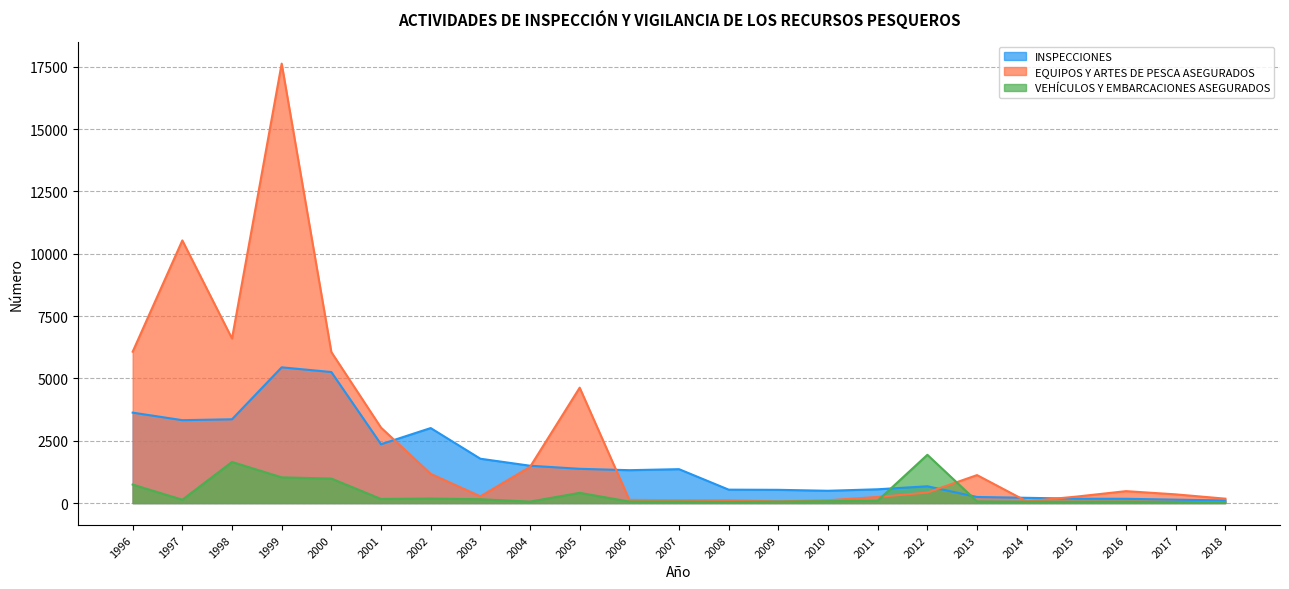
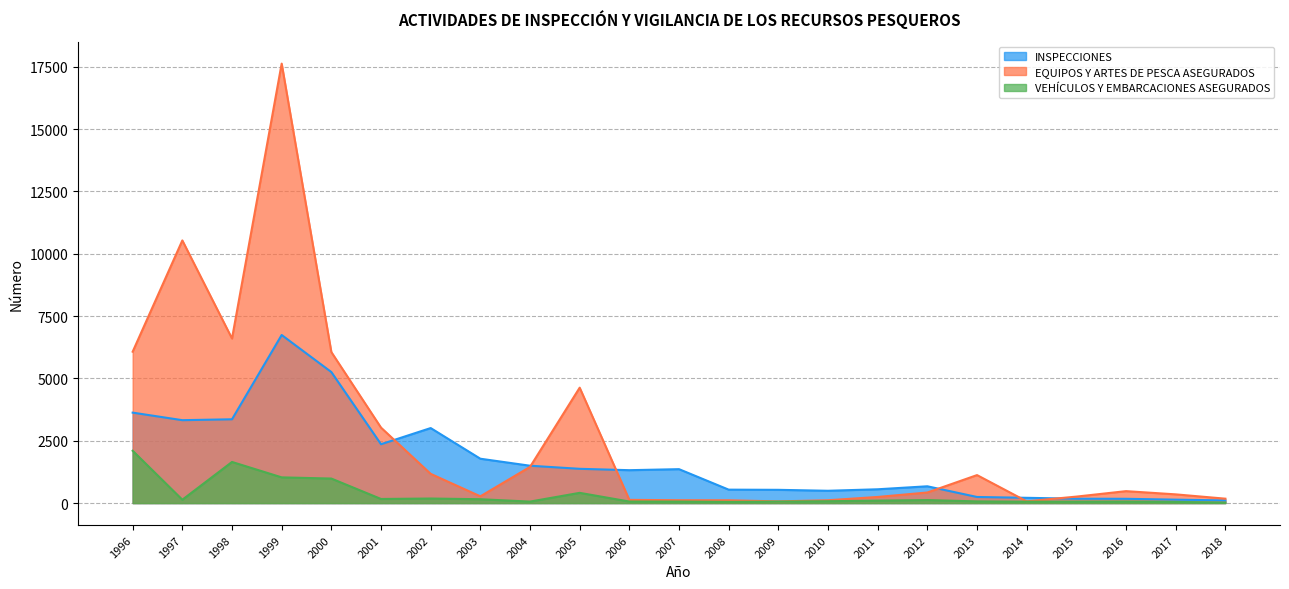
  {
    "INSPECCIONES": {
      "1996": 3600,
      "1997": 3300,
      "1998": 3400,
-     "1999": 5400,
+     "1999": 6700,
      "2000": 5300,
      "2001": 2400,
      "2002": 3000,
      "2003": 1800,
      "2005": 1400,
      "2006": 1300,
      "2007": 1400,
      "2008": 500,
      "2009": 500,
      "2010": 500,
      "2011": 600,
      "2012": 700,
      "2013": 200,
      "2014": 200,
      "2016": 200
    },
    "EQUIPOS Y ARTES DE PESCA ASEGURADOS": {
      "1996": 6100,
      "1997": 10500,
      "1998": 6600,
      "1999": 17600,
      "2000": 6100,
      "2001": 3000,
      "2002": 1200,
      "2003": 300,
      "2005": 4600,
      "2011": 200,
      "2012": 400,
      "2013": 1100,
      "2016": 500,
      "2017": 400
    },
    "VEHÍCULOS Y EMBARCACIONES ASEGURADOS": {
-     "1996": 700,
+     "1996": 2100,
      "1997": 100,
      "1998": 1700,
      "1999": 1000,
      "2000": 1000,
      "2001": 200,
      "2002": 200,
      "2003": 200,
      "2004": 100,
      "2005": 400,
      "2011": 100,
-     "2012": 1900,
+     "2012": 100,
      "2013": 100,
      "2015": 100,
      "2016": 100
    }
  }
